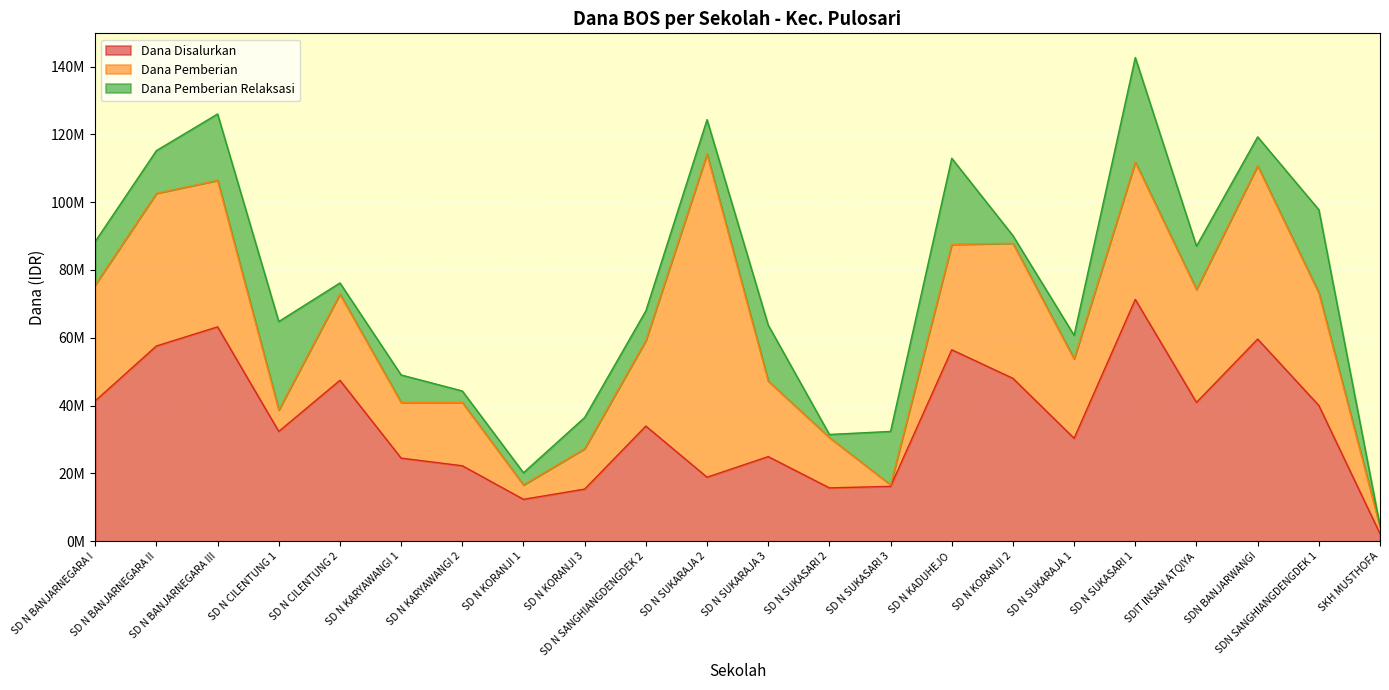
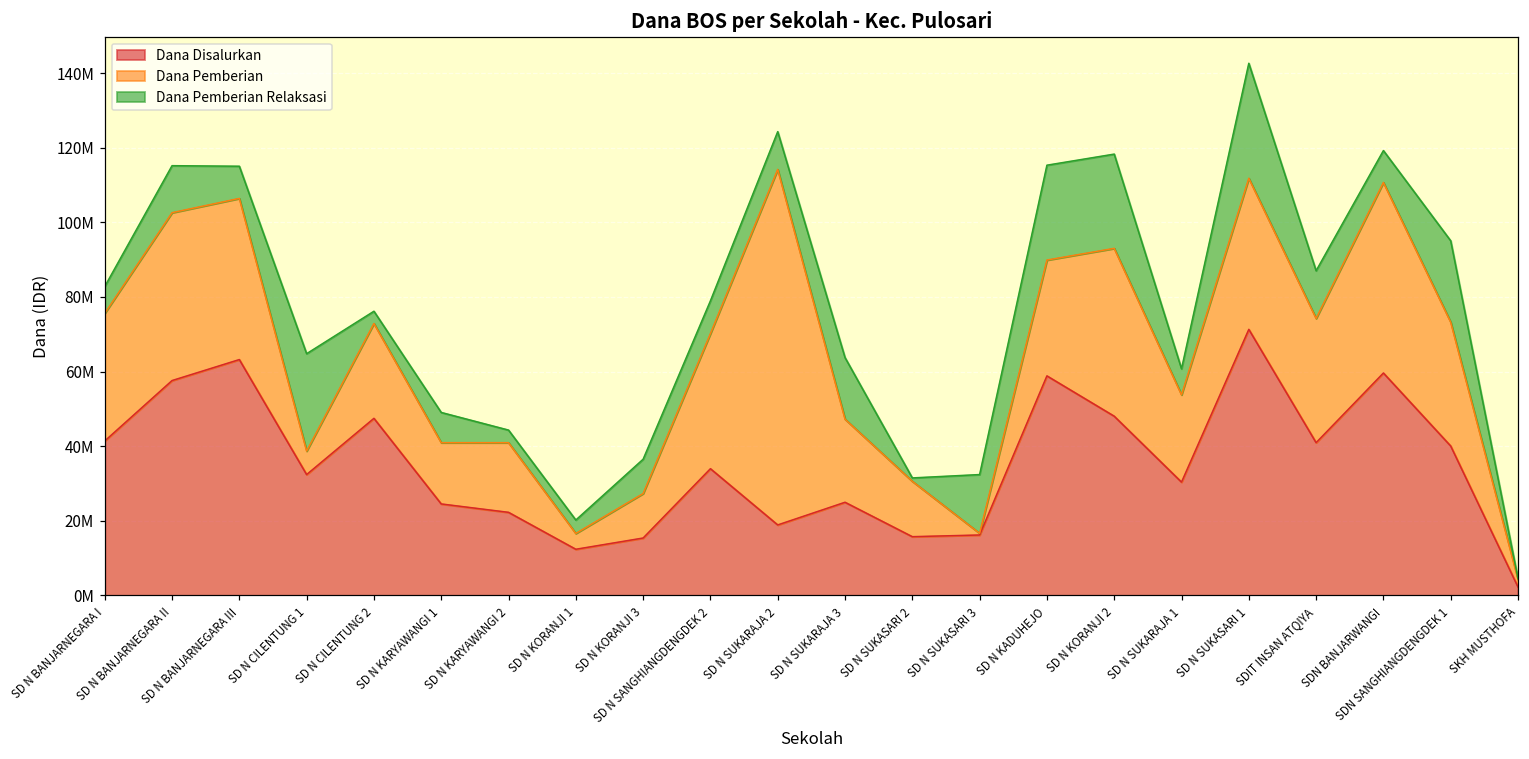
  {
    "Dana Disalurkan": {
      "SD N BANJARNEGARA I": 41000000,
      "SD N BANJARNEGARA II": 58000000,
      "SD N BANJARNEGARA III": 63000000,
      "SD N CILENTUNG 1": 32000000,
      "SD N CILENTUNG 2": 47000000,
      "SD N KARYAWANGI 1": 25000000,
      "SD N KARYAWANGI 2": 22000000,
      "SD N KORANJI 1": 12000000,
      "SD N KORANJI 3": 15000000,
      "SD N SANGHIANGDENGDEK 2": 34000000,
      "SD N SUKARAJA 2": 19000000,
      "SD N SUKARAJA 3": 25000000,
      "SD N SUKASARI 2": 16000000,
-     "SD N KADUHEJO": 56000000,
+     "SD N KADUHEJO": 59000000,
      "SD N KORANJI 2": 48000000,
      "SD N SUKARAJA 1": 30000000,
      "SD N SUKASARI 1": 71000000,
      "SDIT INSAN ATQIYA": 41000000,
      "SDN BANJARWANGI": 60000000,
      "SDN SANGHIANGDENGDEK 1": 40000000,
      "SKH MUSTHOFA": 2000000
    },
    "Dana Pemberian": {
      "SD N BANJARNEGARA I": 34000000,
      "SD N BANJARNEGARA II": 45000000,
      "SD N BANJARNEGARA III": 43000000,
      "SD N CILENTUNG 1": 6000000,
      "SD N CILENTUNG 2": 25000000,
      "SD N KARYAWANGI 1": 16000000,
      "SD N KARYAWANGI 2": 19000000,
      "SD N KORANJI 1": 4000000,
      "SD N KORANJI 3": 12000000,
-     "SD N SANGHIANGDENGDEK 2": 25000000,
+     "SD N SANGHIANGDENGDEK 2": 36000000,
      "SD N SUKARAJA 2": 95000000,
      "SD N SUKARAJA 3": 22000000,
      "SD N SUKASARI 2": 15000000,
      "SD N KADUHEJO": 31000000,
-     "SD N KORANJI 2": 40000000,
+     "SD N KORANJI 2": 45000000,
      "SD N SUKARAJA 1": 23000000,
      "SD N SUKASARI 1": 41000000,
      "SDIT INSAN ATQIYA": 33000000,
      "SDN BANJARWANGI": 51000000,
      "SDN SANGHIANGDENGDEK 1": 33000000
    },
    "Dana Pemberian Relaksasi": {
-     "SD N BANJARNEGARA I": 13000000,
+     "SD N BANJARNEGARA I": 7000000,
      "SD N BANJARNEGARA II": 13000000,
-     "SD N BANJARNEGARA III": 20000000,
+     "SD N BANJARNEGARA III": 9000000,
      "SD N CILENTUNG 1": 26000000,
      "SD N CILENTUNG 2": 3000000,
      "SD N KARYAWANGI 1": 8000000,
      "SD N KARYAWANGI 2": 3000000,
      "SD N KORANJI 1": 4000000,
      "SD N KORANJI 3": 9000000,
      "SD N SANGHIANGDENGDEK 2": 9000000,
      "SD N SUKARAJA 2": 10000000,
      "SD N SUKARAJA 3": 17000000,
      "SD N SUKASARI 2": 1000000,
      "SD N SUKASARI 3": 16000000,
      "SD N KADUHEJO": 25000000,
-     "SD N KORANJI 2": 2000000,
+     "SD N KORANJI 2": 25000000,
      "SD N SUKARAJA 1": 7000000,
      "SD N SUKASARI 1": 31000000,
      "SDIT INSAN ATQIYA": 13000000,
      "SDN BANJARWANGI": 9000000,
-     "SDN SANGHIANGDENGDEK 1": 25000000
+     "SDN SANGHIANGDENGDEK 1": 22000000
    }
  }
